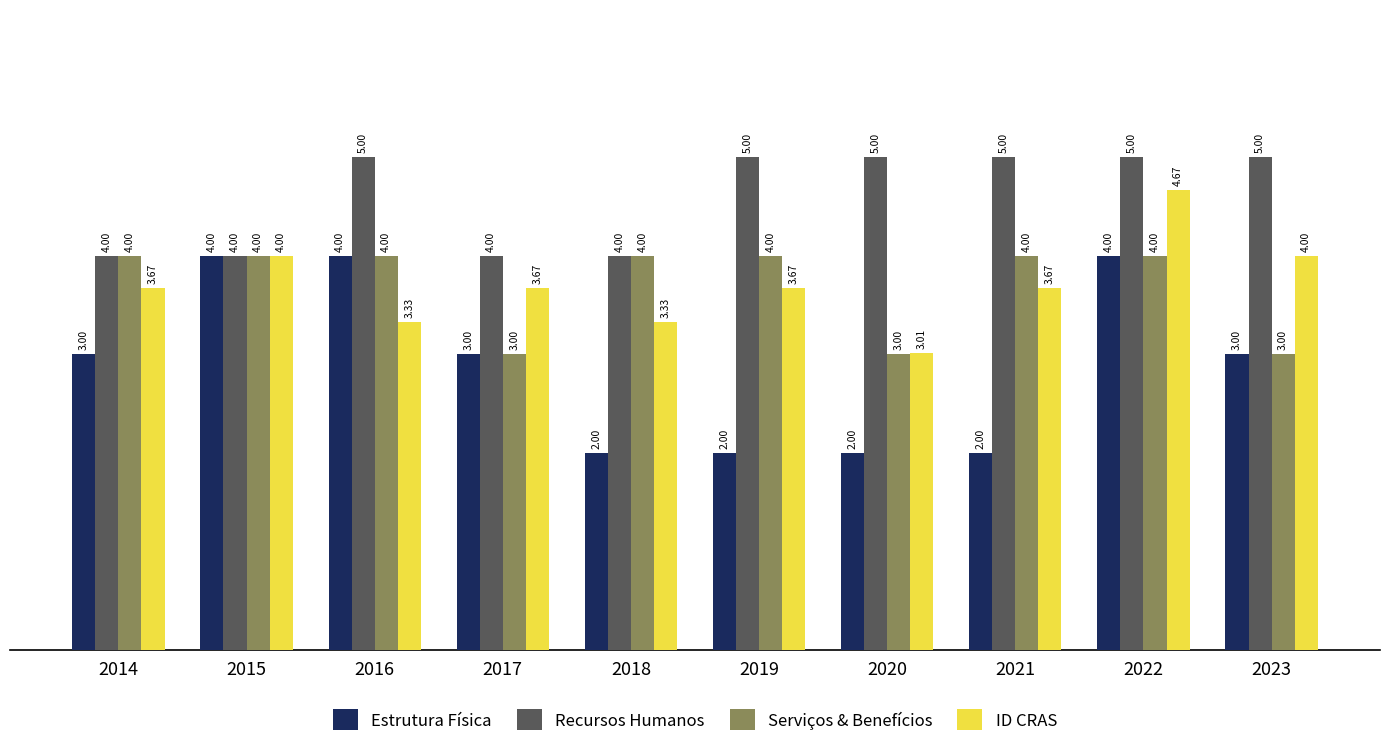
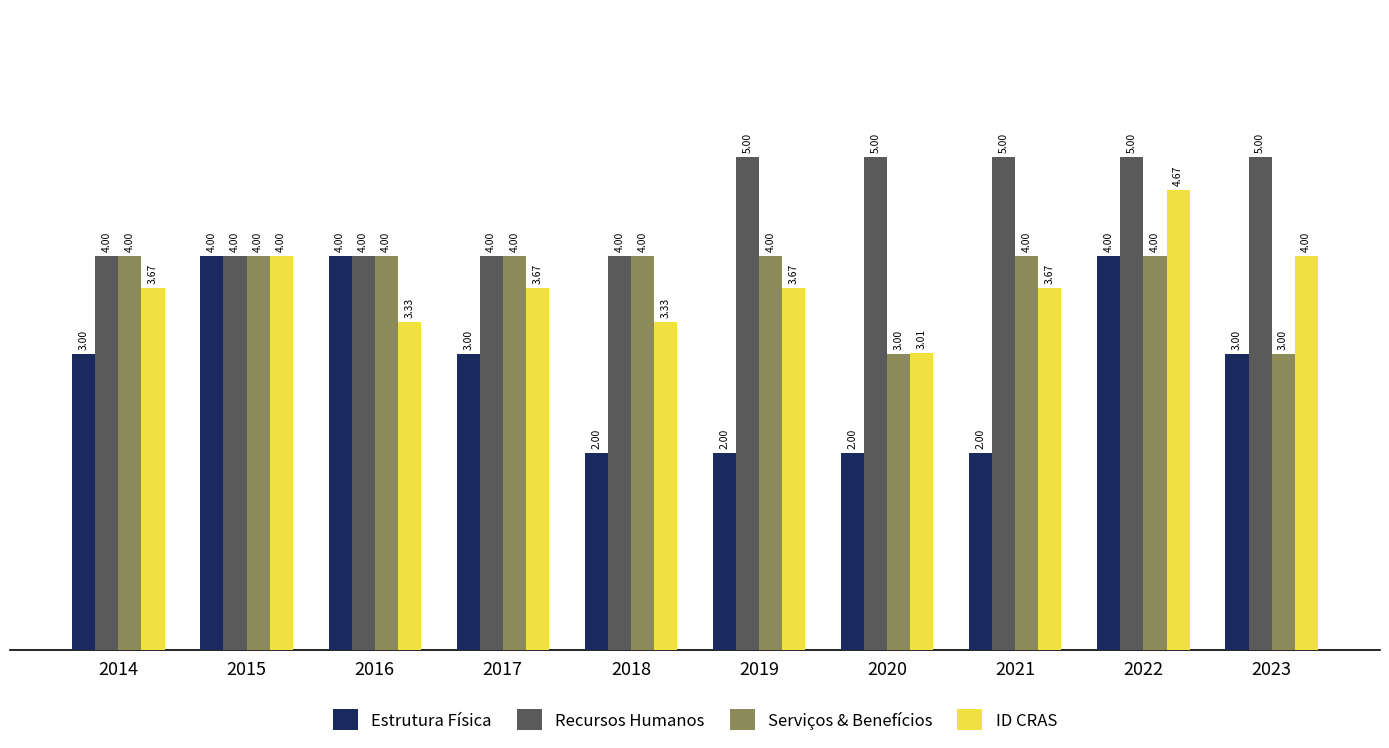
  {
    "Estrutura Física": {
      "2014": 3.00,
      "2015": 4.00,
      "2016": 4.00,
      "2017": 3.00,
      "2018": 2.00,
      "2019": 2.00,
      "2020": 2.00,
      "2021": 2.00,
      "2022": 4.00,
      "2023": 3.00
    },
    "Recursos Humanos": {
      "2014": 4.00,
      "2015": 4.00,
-     "2016": 5.00,
+     "2016": 4.00,
      "2017": 4.00,
      "2018": 4.00,
      "2019": 5.00,
      "2020": 5.00,
      "2021": 5.00,
      "2022": 5.00,
      "2023": 5.00
    },
    "Serviços & Benefícios": {
      "2014": 4.00,
      "2015": 4.00,
      "2016": 4.00,
-     "2017": 3.00,
+     "2017": 4.00,
      "2018": 4.00,
      "2019": 4.00,
      "2020": 3.00,
      "2021": 4.00,
      "2022": 4.00,
      "2023": 3.00
    },
    "ID CRAS": {
      "2014": 3.67,
      "2015": 4.00,
      "2016": 3.33,
      "2017": 3.67,
      "2018": 3.33,
      "2019": 3.67,
      "2020": 3.01,
      "2021": 3.67,
      "2022": 4.67,
      "2023": 4.00
    }
  }
